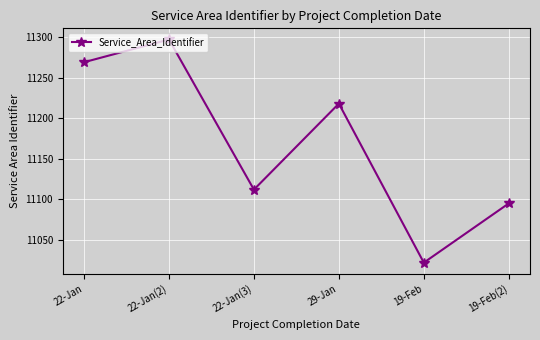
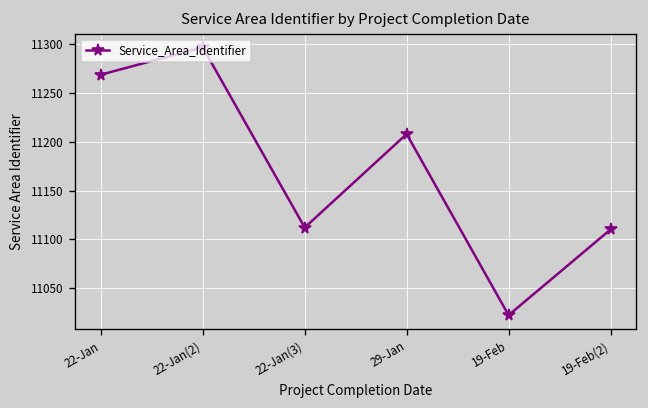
  {
    "22-Jan": 11270,
    "22-Jan(3)": 11110,
-   "29-Jan": 11220,
+   "29-Jan": 11210,
    "19-Feb": 11020,
-   "19-Feb(2)": 11100
+   "19-Feb(2)": 11110
  }
